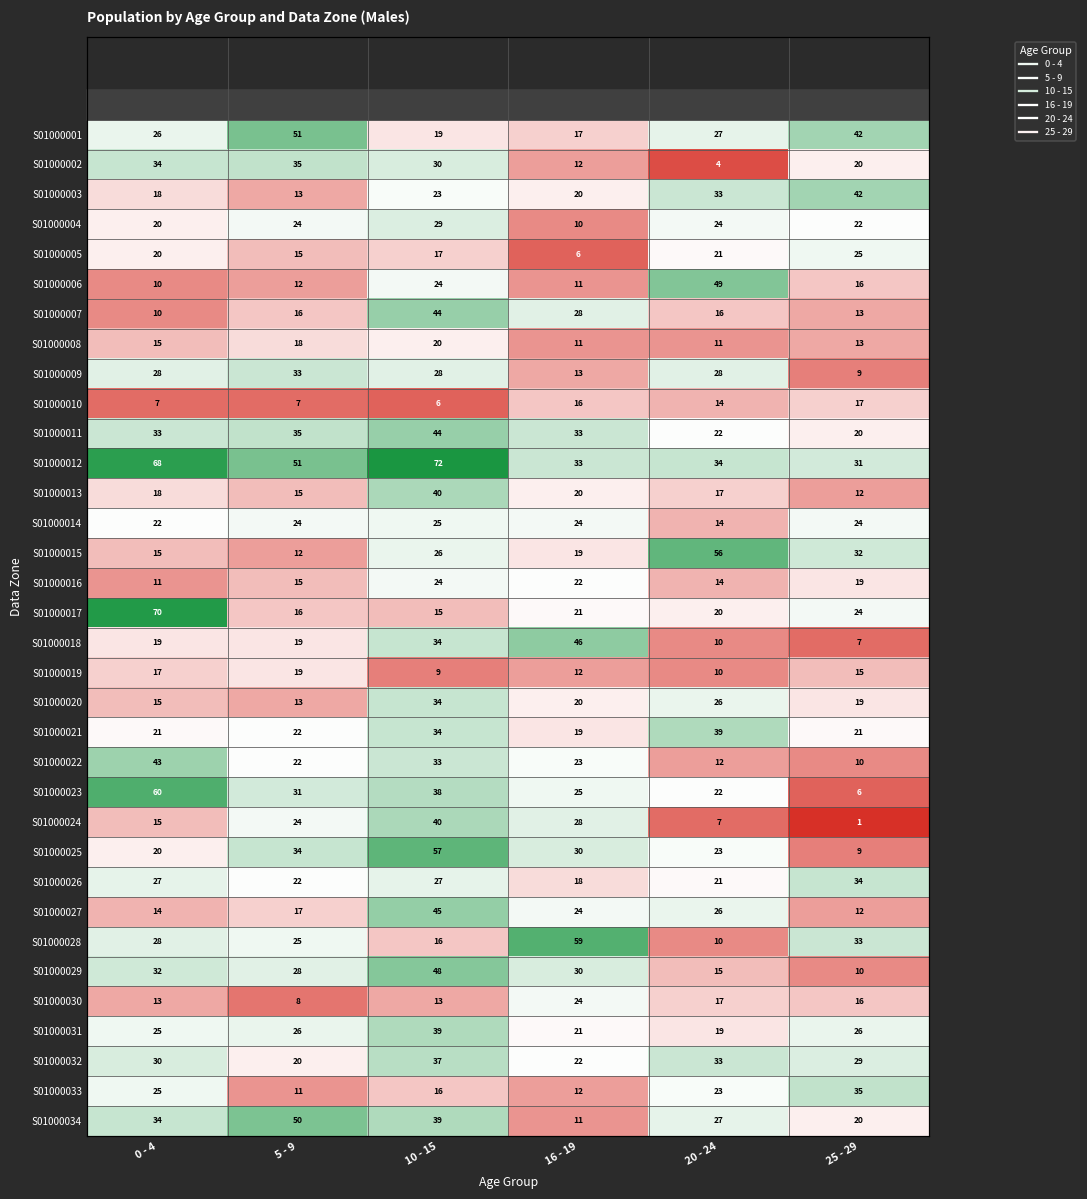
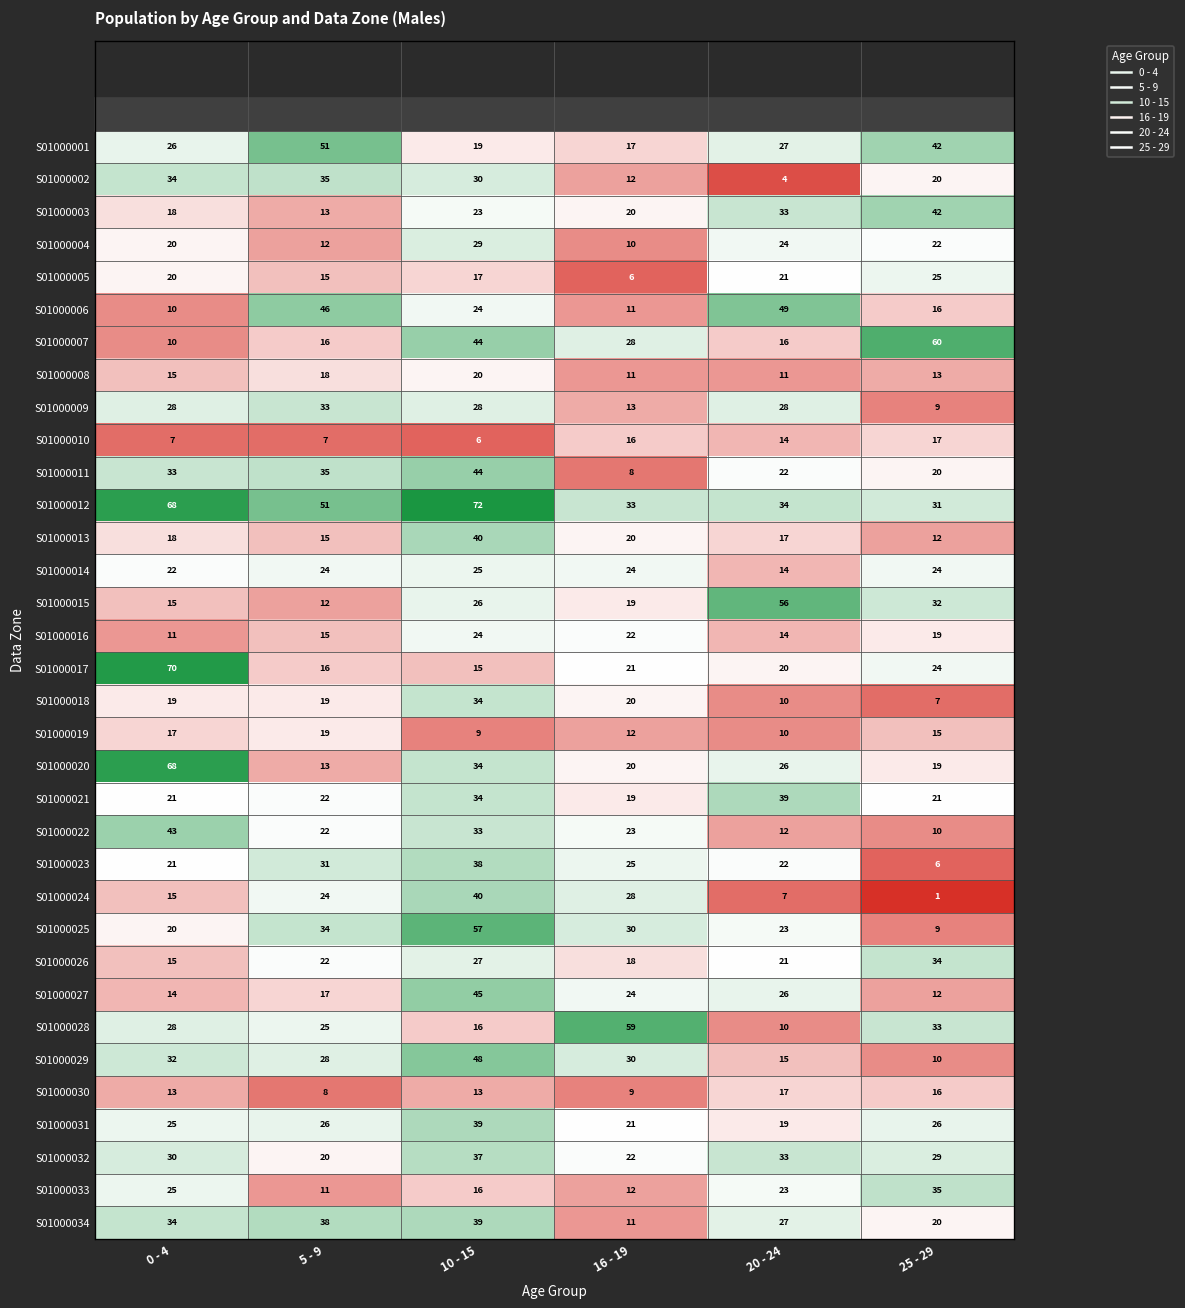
  {
    "S01000004": {
      "0 - 4": 20,
-     "5 - 9": 24,
+     "5 - 9": 12,
      "10 - 15": 29,
      "16 - 19": 10,
      "20 - 24": 24,
      "25 - 29": 22
    },
    "S01000006": {
      "0 - 4": 10,
-     "5 - 9": 12,
+     "5 - 9": 46,
      "10 - 15": 24,
      "16 - 19": 11,
      "20 - 24": 49,
      "25 - 29": 16
    },
    "S01000007": {
      "0 - 4": 10,
      "5 - 9": 16,
      "10 - 15": 44,
      "16 - 19": 28,
      "20 - 24": 16,
-     "25 - 29": 13
+     "25 - 29": 60
    },
    "S01000011": {
      "0 - 4": 33,
      "5 - 9": 35,
      "10 - 15": 44,
-     "16 - 19": 33,
+     "16 - 19": 8,
      "20 - 24": 22,
      "25 - 29": 20
    },
    "S01000018": {
      "0 - 4": 19,
      "5 - 9": 19,
      "10 - 15": 34,
-     "16 - 19": 46,
+     "16 - 19": 20,
      "20 - 24": 10,
      "25 - 29": 7
    },
    "S01000020": {
-     "0 - 4": 15,
+     "0 - 4": 68,
      "5 - 9": 13,
      "10 - 15": 34,
      "16 - 19": 20,
      "20 - 24": 26,
      "25 - 29": 19
    },
    "S01000023": {
-     "0 - 4": 60,
+     "0 - 4": 21,
      "5 - 9": 31,
      "10 - 15": 38,
      "16 - 19": 25,
      "20 - 24": 22,
      "25 - 29": 6
    },
    "S01000026": {
-     "0 - 4": 27,
+     "0 - 4": 15,
      "5 - 9": 22,
      "10 - 15": 27,
      "16 - 19": 18,
      "20 - 24": 21,
      "25 - 29": 34
    },
    "S01000030": {
      "0 - 4": 13,
      "5 - 9": 8,
      "10 - 15": 13,
-     "16 - 19": 24,
+     "16 - 19": 9,
      "20 - 24": 17,
      "25 - 29": 16
    },
    "S01000034": {
      "0 - 4": 34,
-     "5 - 9": 50,
+     "5 - 9": 38,
      "10 - 15": 39,
      "16 - 19": 11,
      "20 - 24": 27,
      "25 - 29": 20
    }
  }
